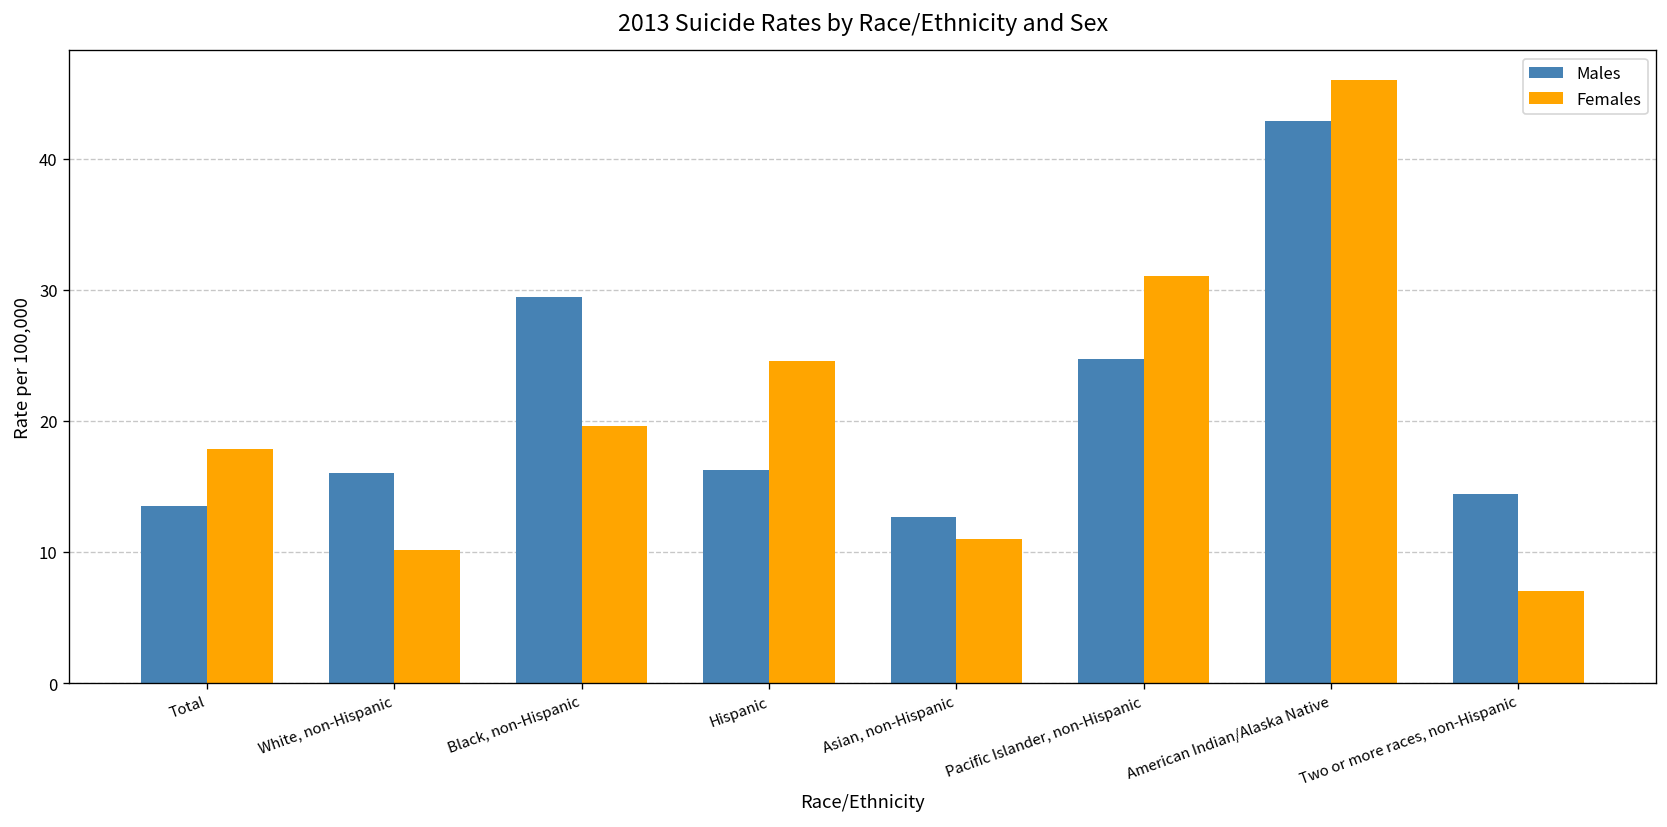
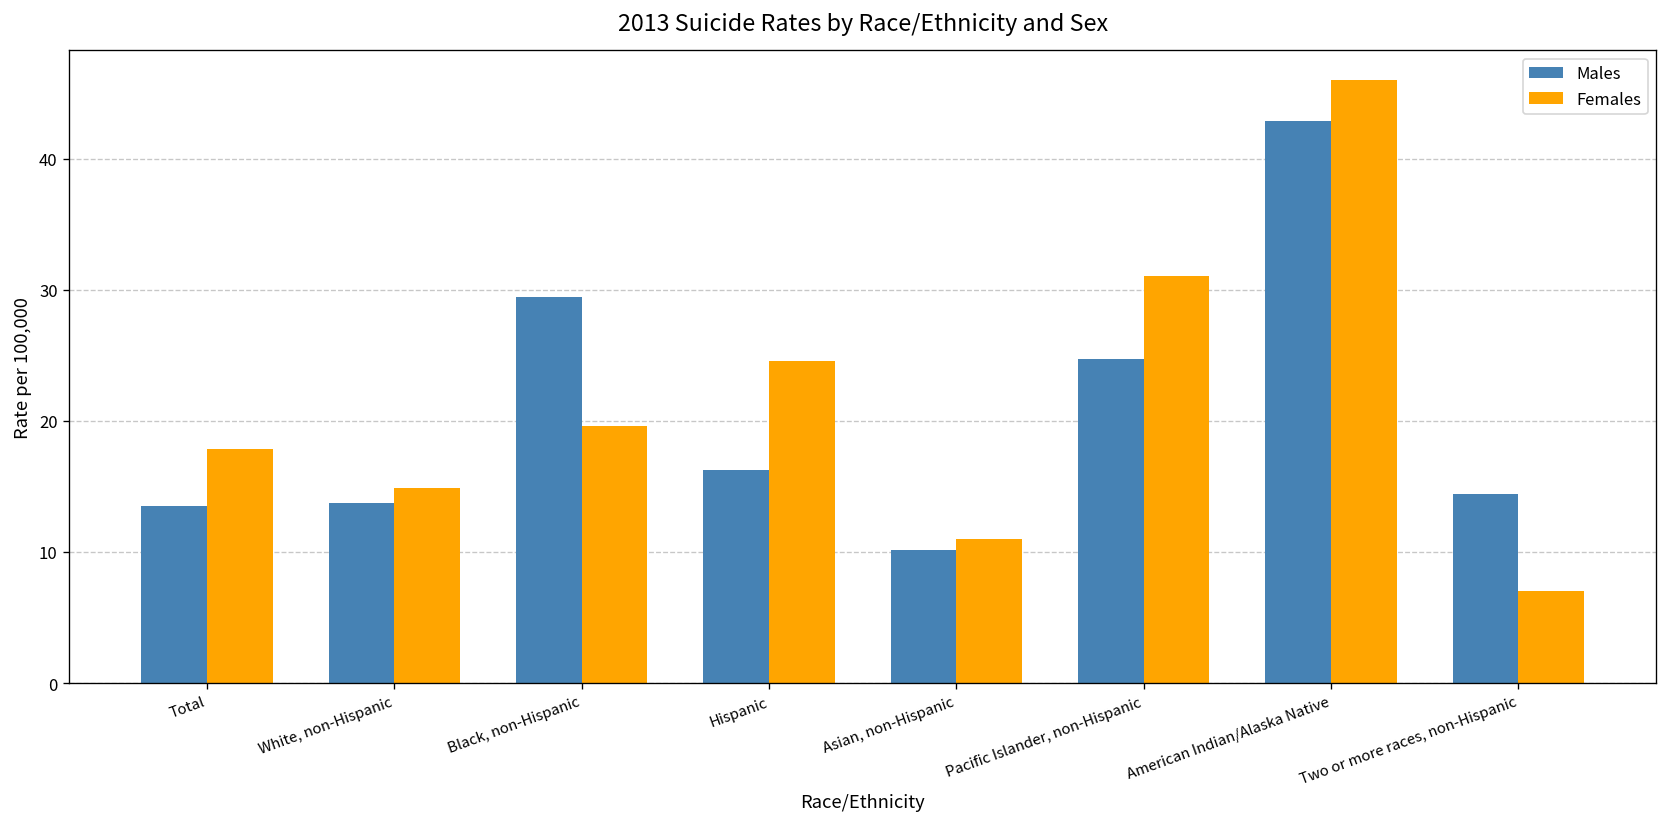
  {
    "Males": {
      "Total": 13.5,
-     "White, non-Hispanic": 16.0,
+     "White, non-Hispanic": 13.7,
      "Black, non-Hispanic": 29.5,
      "Hispanic": 16.2,
-     "Asian, non-Hispanic": 12.7,
+     "Asian, non-Hispanic": 10.2,
      "Pacific Islander, non-Hispanic": 24.7,
      "American Indian/Alaska Native": 42.9,
      "Two or more races, non-Hispanic": 14.4
    },
    "Females": {
      "Total": 17.9,
-     "White, non-Hispanic": 10.1,
+     "White, non-Hispanic": 14.9,
      "Black, non-Hispanic": 19.6,
      "Hispanic": 24.6,
      "Asian, non-Hispanic": 11.0,
      "Pacific Islander, non-Hispanic": 31.1,
      "American Indian/Alaska Native": 46.0,
      "Two or more races, non-Hispanic": 7.0
    }
  }
